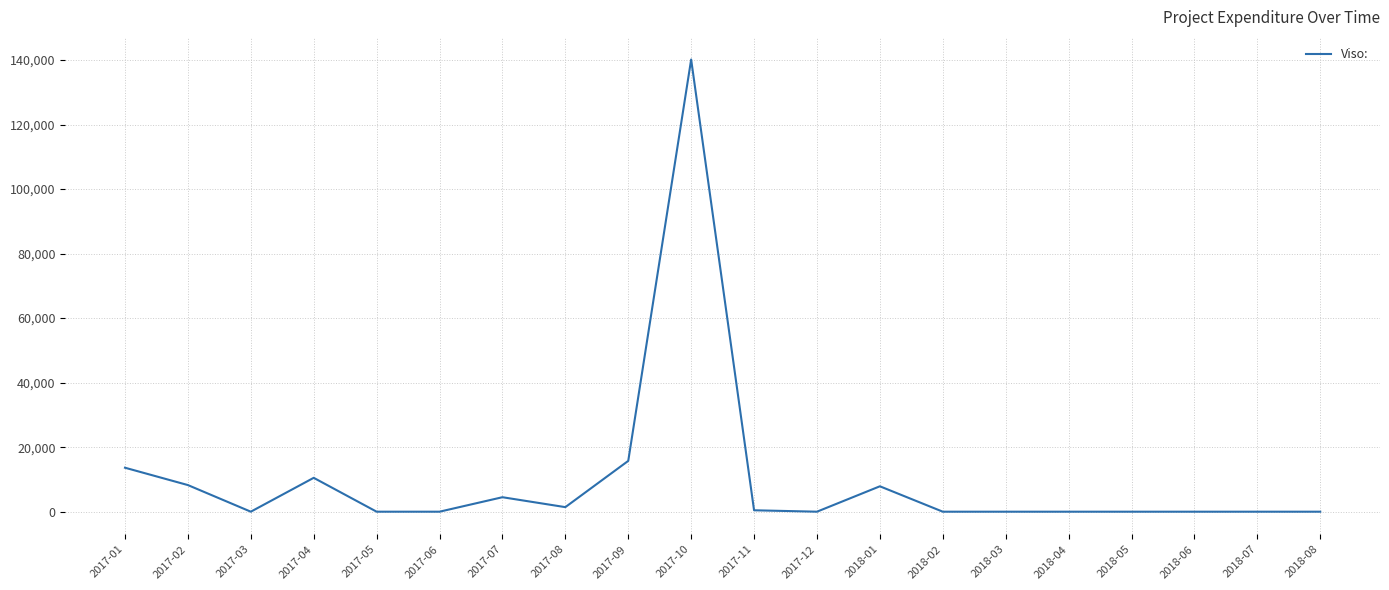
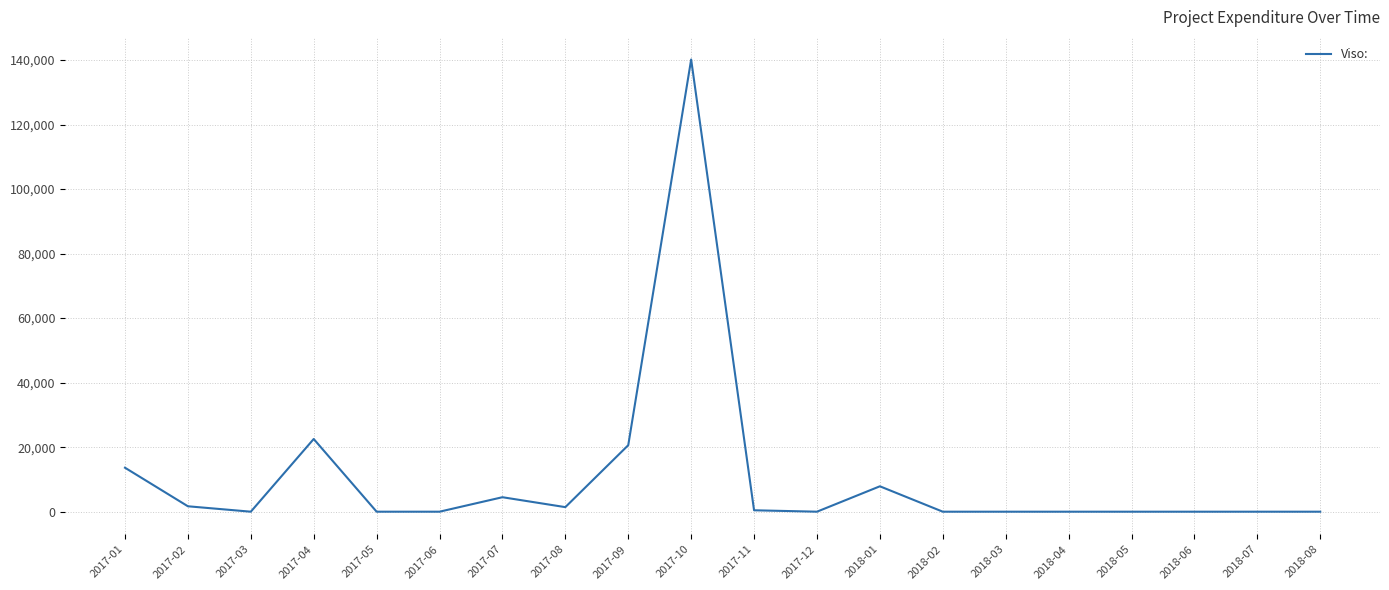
  {
    "2017-01": "14,000",
-   "2017-02": "8,000",
+   "2017-02": "2,000",
    "2017-03": "0",
-   "2017-04": "11,000",
+   "2017-04": "23,000",
    "2017-05": "0",
    "2017-06": "0",
    "2017-07": "4,000",
    "2017-08": "1,000",
-   "2017-09": "16,000",
+   "2017-09": "21,000",
    "2017-10": "140,000",
    "2017-11": "0",
    "2017-12": "0",
    "2018-01": "8,000",
    "2018-02": "0",
    "2018-03": "0",
    "2018-04": "0",
    "2018-05": "0",
    "2018-06": "0",
    "2018-07": "0",
    "2018-08": "0"
  }
